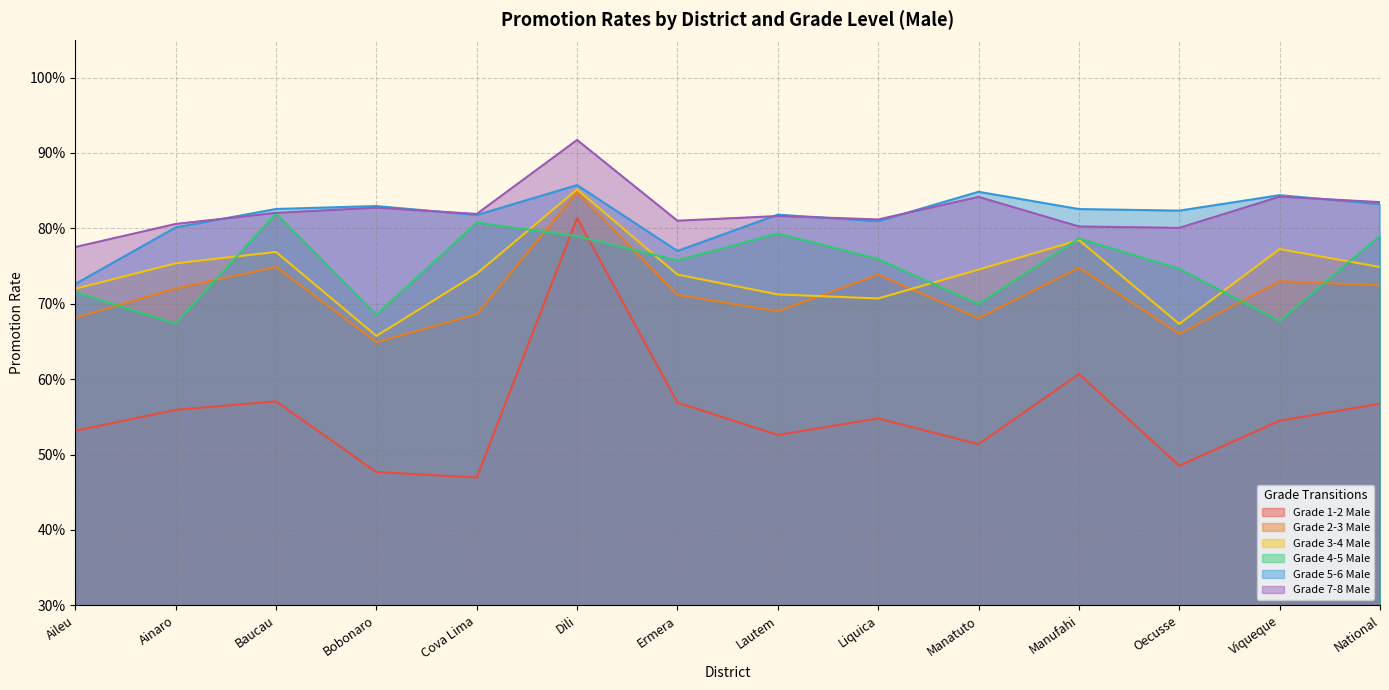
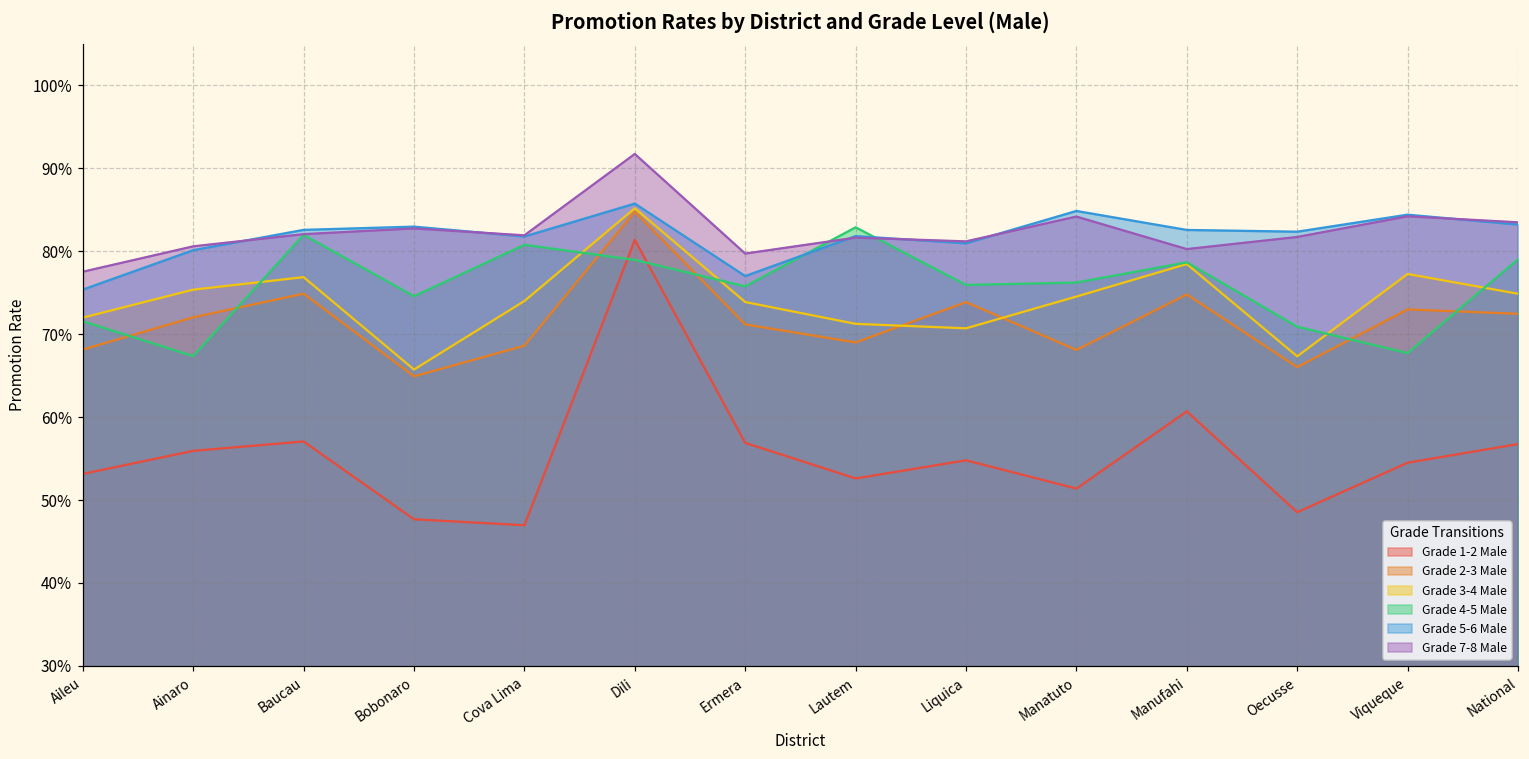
  {
    "Grade 4-5 Male": {
      "Aileu": "72%",
      "Ainaro": "67%",
-     "Bobonaro": "69%",
+     "Bobonaro": "75%",
      "Cova Lima": "81%",
      "Dili": "79%",
      "Ermera": "76%",
-     "Lautem": "79%",
+     "Lautem": "83%",
      "Liquica": "76%",
-     "Manatuto": "70%",
-     "Oecusse": "75%",
+     "Manatuto": "76%",
+     "Oecusse": "71%",
      "Viqueque": "68%",
      "National": "79%"
    },
    "Grade 5-6 Male": {
-     "Aileu": "73%",
+     "Aileu": "75%",
      "Ainaro": "80%",
      "Baucau": "83%",
      "Dili": "86%",
      "Ermera": "77%",
      "Manatuto": "85%",
      "Manufahi": "83%",
      "Oecusse": "82%"
    },
    "Grade 7-8 Male": {
      "Aileu": "78%",
      "Ainaro": "81%",
      "Dili": "92%",
-     "Ermera": "81%",
+     "Ermera": "80%",
      "Manatuto": "84%",
      "Manufahi": "80%",
-     "Oecusse": "80%"
+     "Oecusse": "82%"
    }
  }
